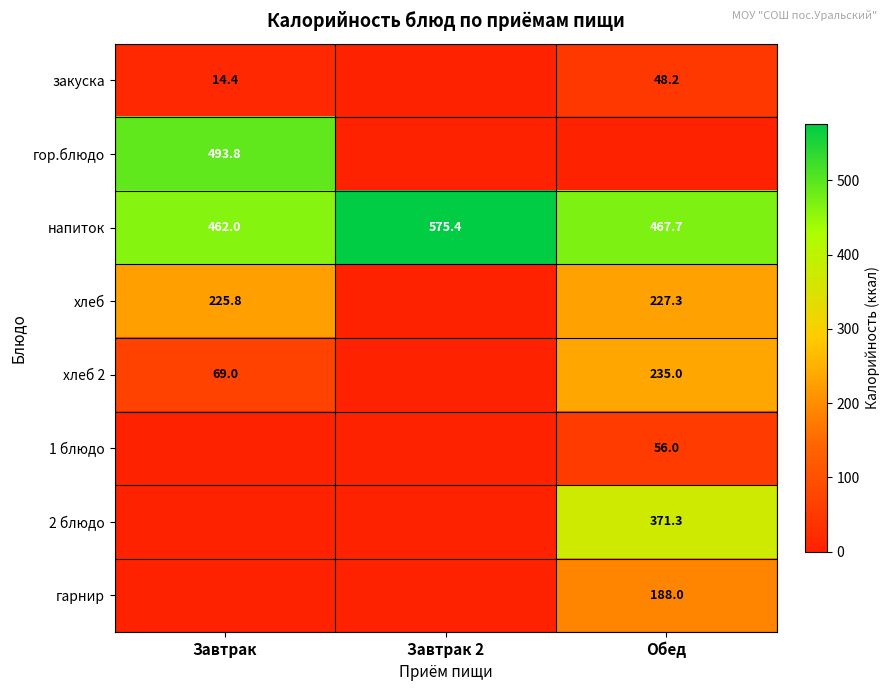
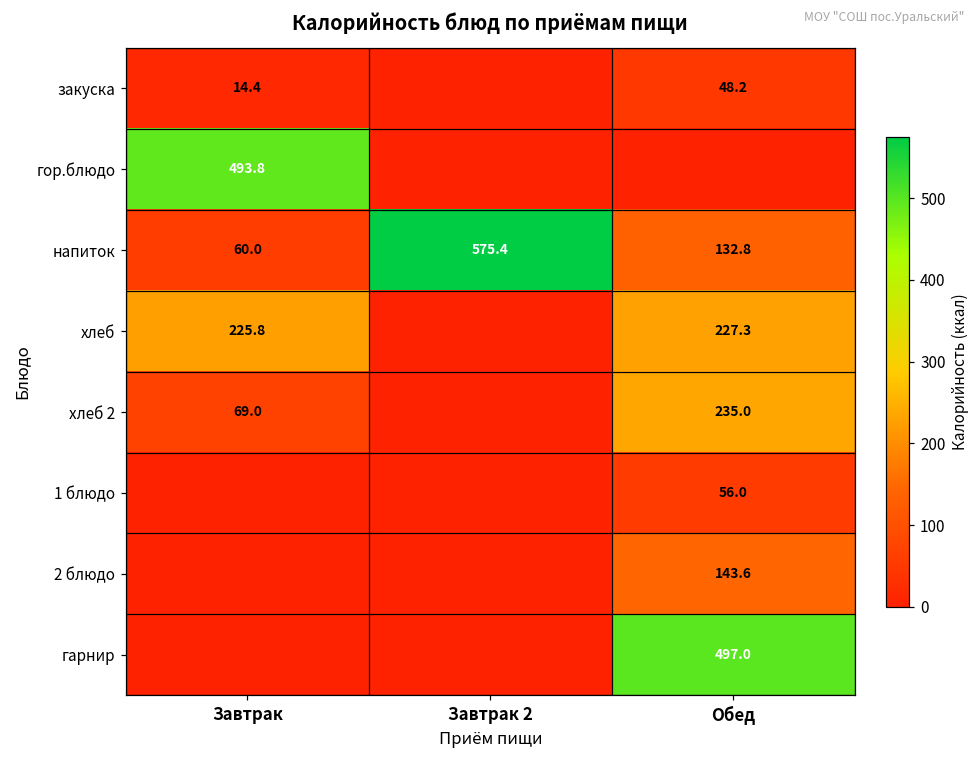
  {
    "закуска": {
      "Завтрак": 14.4,
      "Обед": 48.2
    },
    "гор.блюдо": {
      "Завтрак": 493.8
    },
    "напиток": {
-     "Завтрак": 462.0,
+     "Завтрак": 60.0,
      "Завтрак 2": 575.4,
-     "Обед": 467.7
+     "Обед": 132.8
    },
    "хлеб": {
      "Завтрак": 225.8,
      "Обед": 227.3
    },
    "хлеб 2": {
      "Завтрак": 69.0,
      "Обед": 235.0
    },
    "1 блюдо": {
      "Обед": 56.0
    },
    "2 блюдо": {
-     "Обед": 371.3
+     "Обед": 143.6
    },
    "гарнир": {
-     "Обед": 188.0
+     "Обед": 497.0
    }
  }
